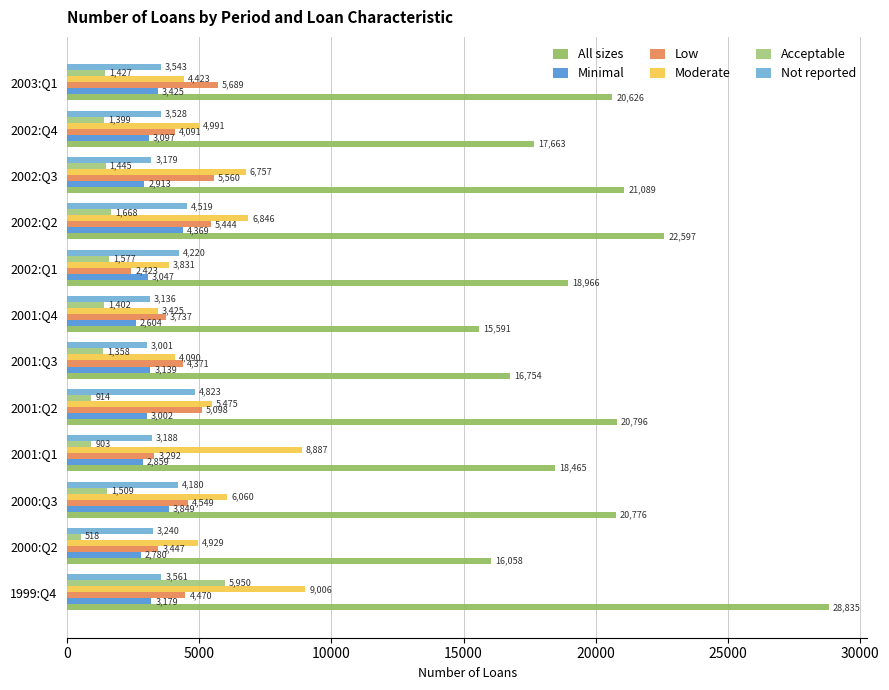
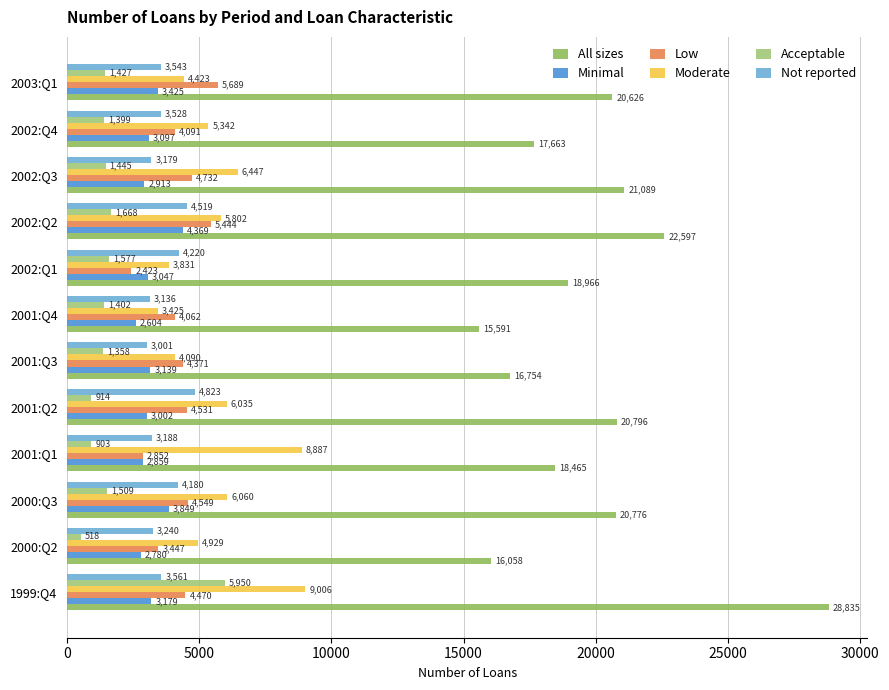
  {
    "Low": {
      "2003:Q1": "5,689",
      "2002:Q4": "4,091",
-     "2002:Q3": "5,560",
+     "2002:Q3": "4,732",
      "2002:Q2": "5,444",
      "2002:Q1": "2,423",
-     "2001:Q4": "3,737",
-     "2001:Q2": "5,098",
-     "2001:Q1": "3,292",
+     "2001:Q4": "4,062",
+     "2001:Q2": "4,531",
+     "2001:Q1": "2,852",
      "2000:Q3": "4,549",
      "2000:Q2": "3,447",
      "1999:Q4": "4,470"
    },
    "Moderate": {
      "2003:Q1": "4,423",
-     "2002:Q4": "4,991",
-     "2002:Q3": "6,757",
-     "2002:Q2": "6,846",
+     "2002:Q4": "5,342",
+     "2002:Q3": "6,447",
+     "2002:Q2": "5,802",
      "2002:Q1": "3,831",
-     "2001:Q2": "5,475",
+     "2001:Q2": "6,035",
      "2001:Q1": "8,887",
      "2000:Q3": "6,060",
      "2000:Q2": "4,929",
      "1999:Q4": "9,006"
    }
  }
